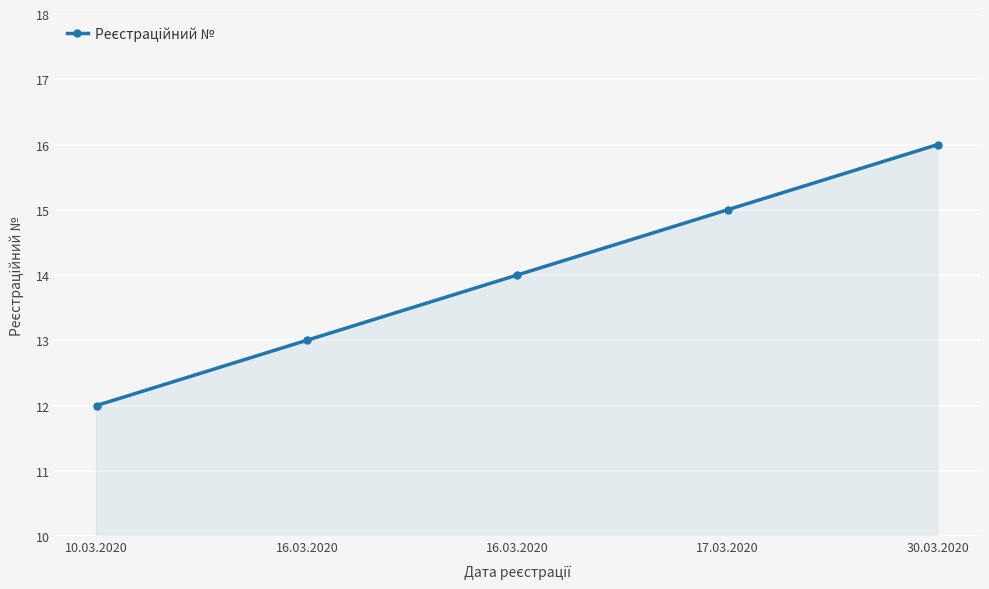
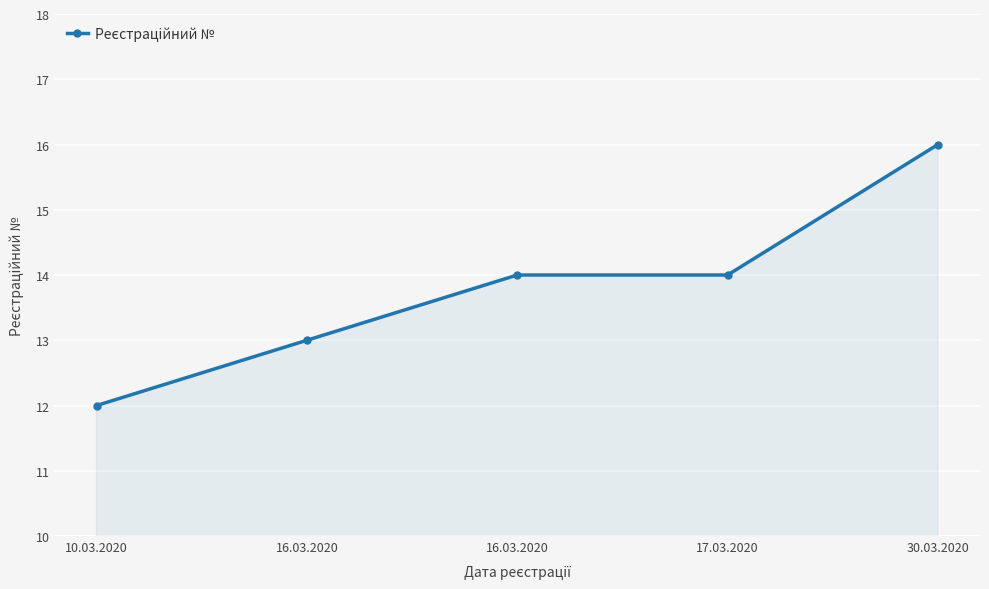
  {
    "10.03.2020": 12,
-   "17.03.2020": 15,
+   "17.03.2020": 14,
    "30.03.2020": 16
  }
